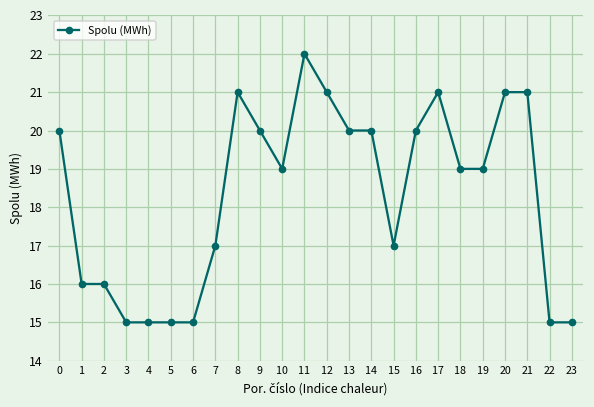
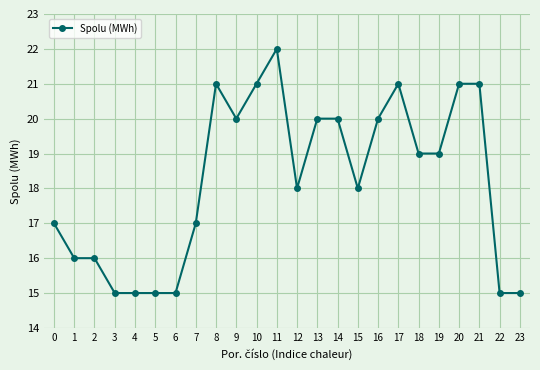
  {
-   "0": 20,
+   "0": 17,
    "1": 16,
    "2": 16,
    "3": 15,
    "4": 15,
    "5": 15,
    "6": 15,
    "7": 17,
    "8": 21,
    "9": 20,
-   "10": 19,
+   "10": 21,
    "11": 22,
-   "12": 21,
+   "12": 18,
    "13": 20,
    "14": 20,
-   "15": 17,
+   "15": 18,
    "16": 20,
    "17": 21,
    "18": 19,
    "19": 19,
    "20": 21,
    "21": 21,
    "22": 15,
    "23": 15
  }
